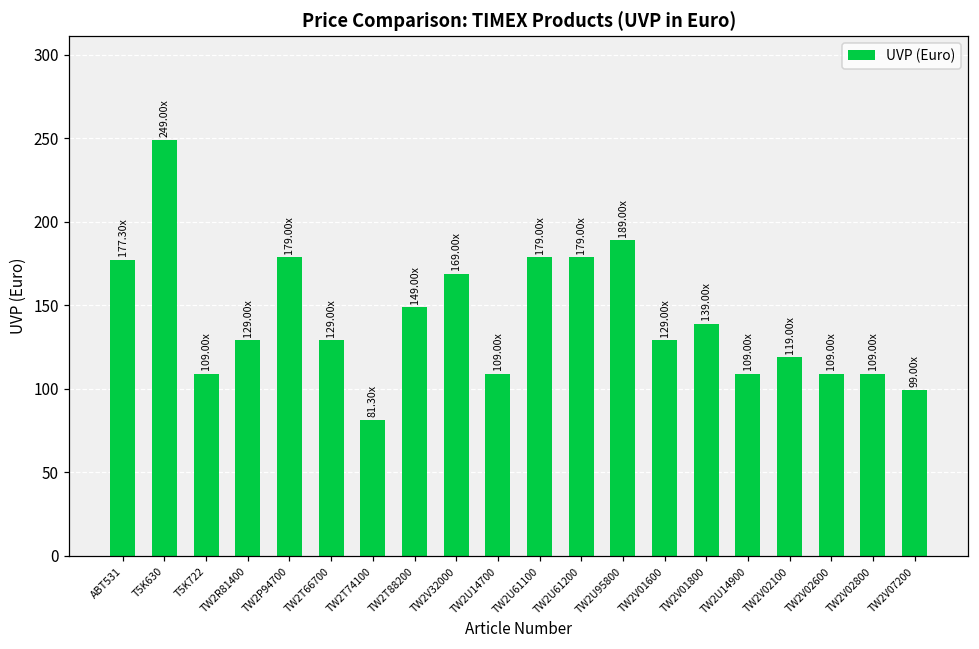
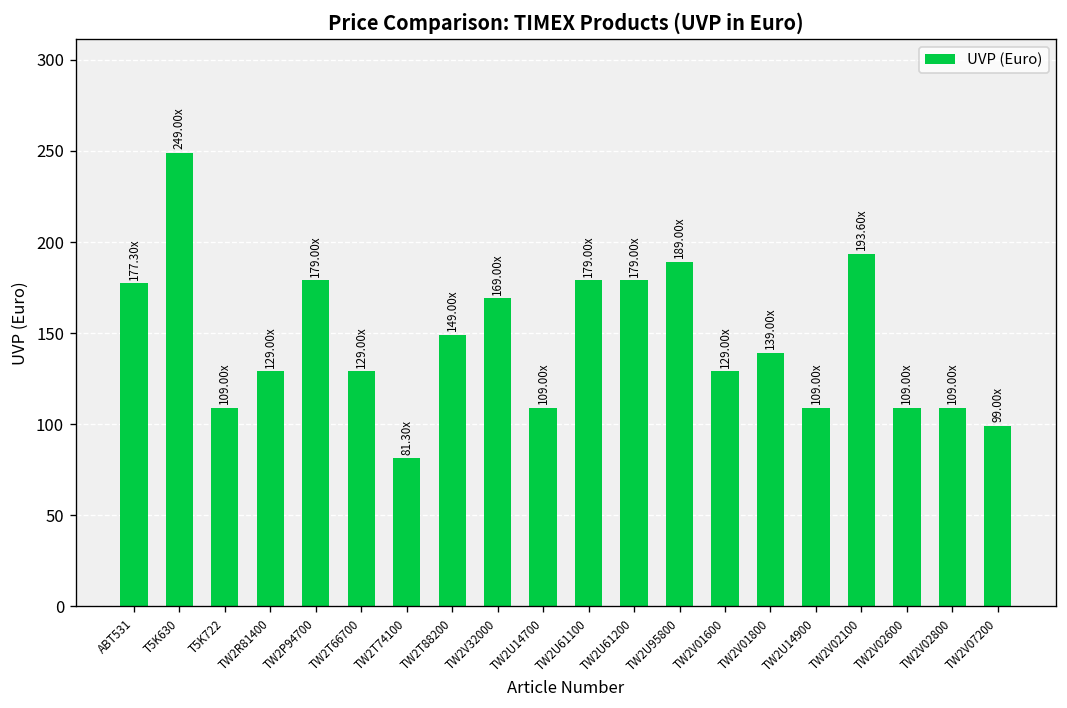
  {
    "ABT531": "177.30x",
    "T5K630": "249.00x",
    "T5K722": "109.00x",
    "TW2R81400": "129.00x",
    "TW2P94700": "179.00x",
    "TW2T66700": "129.00x",
    "TW2T74100": "81.30x",
    "TW2T88200": "149.00x",
    "TW2V32000": "169.00x",
    "TW2U14700": "109.00x",
    "TW2U61100": "179.00x",
    "TW2U61200": "179.00x",
    "TW2U95800": "189.00x",
    "TW2V01600": "129.00x",
    "TW2V01800": "139.00x",
    "TW2U14900": "109.00x",
-   "TW2V02100": "119.00x",
+   "TW2V02100": "193.60x",
    "TW2V02600": "109.00x",
    "TW2V02800": "109.00x",
    "TW2V07200": "99.00x"
  }
